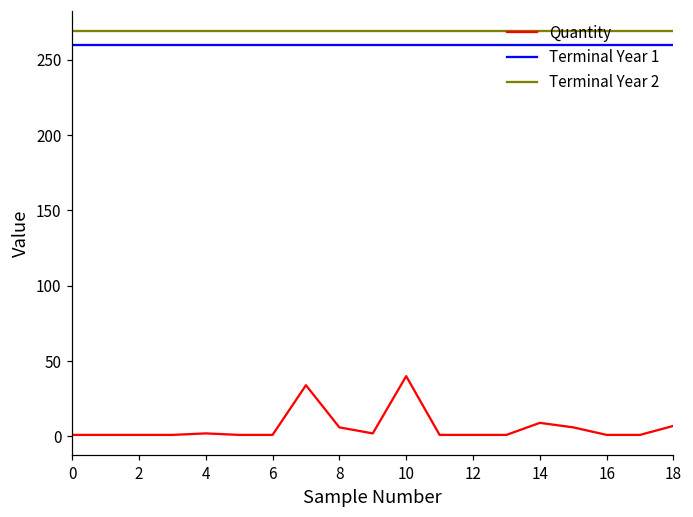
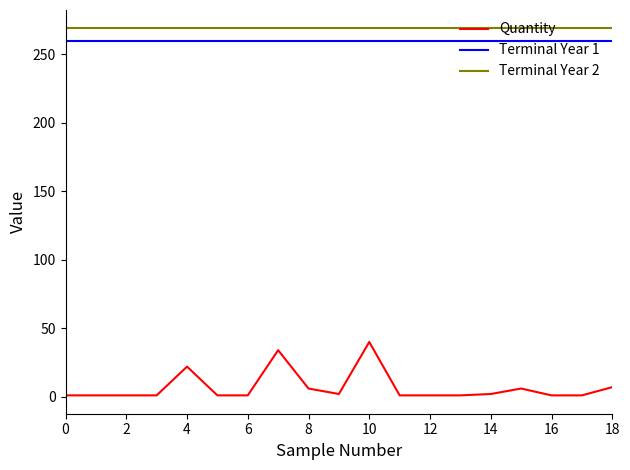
  {
    "Quantity": {
      "0": 1,
      "2": 1,
-     "4": 2,
+     "4": 22,
      "6": 1,
      "8": 6,
      "10": 40,
      "12": 1,
-     "14": 9,
+     "14": 2,
      "16": 1,
      "18": 7
    },
    "Terminal Year 1": {
      "0": 260,
      "2": 260,
      "4": 260,
      "6": 260,
      "8": 260,
      "10": 260,
      "12": 260,
      "14": 260,
      "16": 260,
      "18": 260
    },
    "Terminal Year 2": {
      "0": 269,
      "2": 269,
      "4": 269,
      "6": 269,
      "8": 269,
      "10": 269,
      "12": 269,
      "14": 269,
      "16": 269,
      "18": 269
    }
  }
